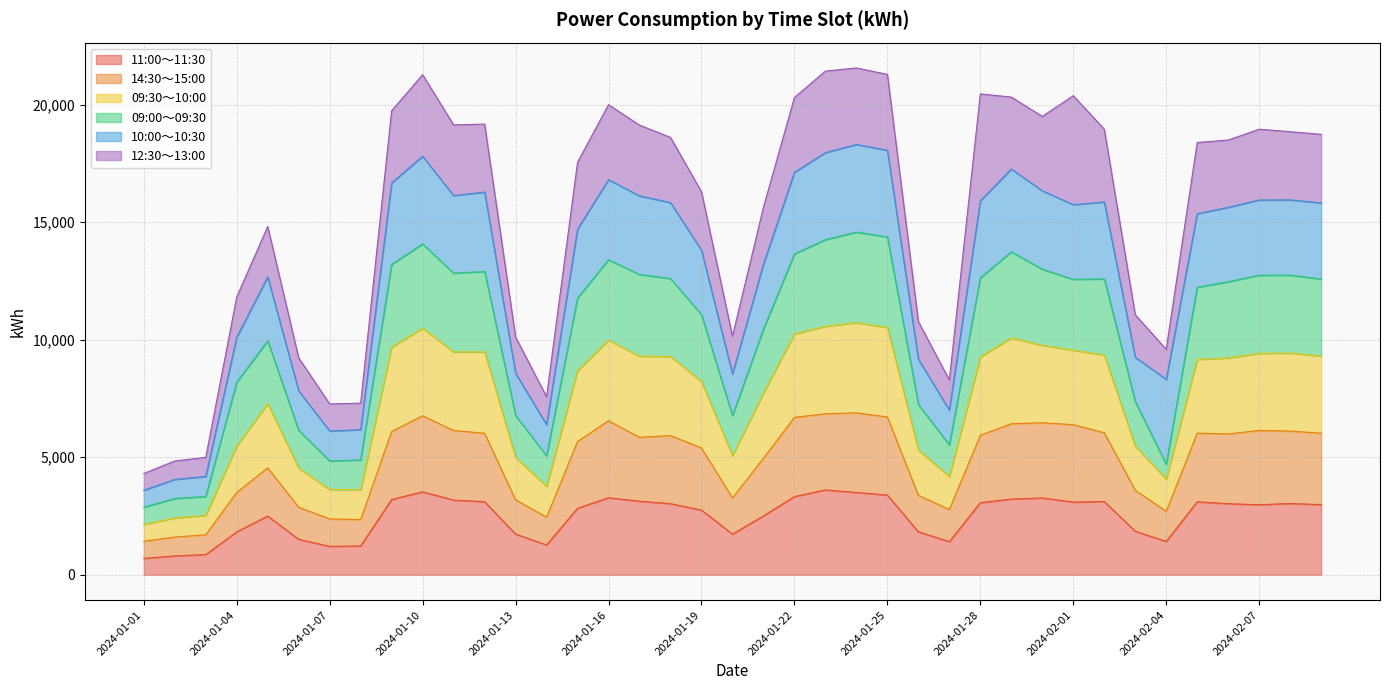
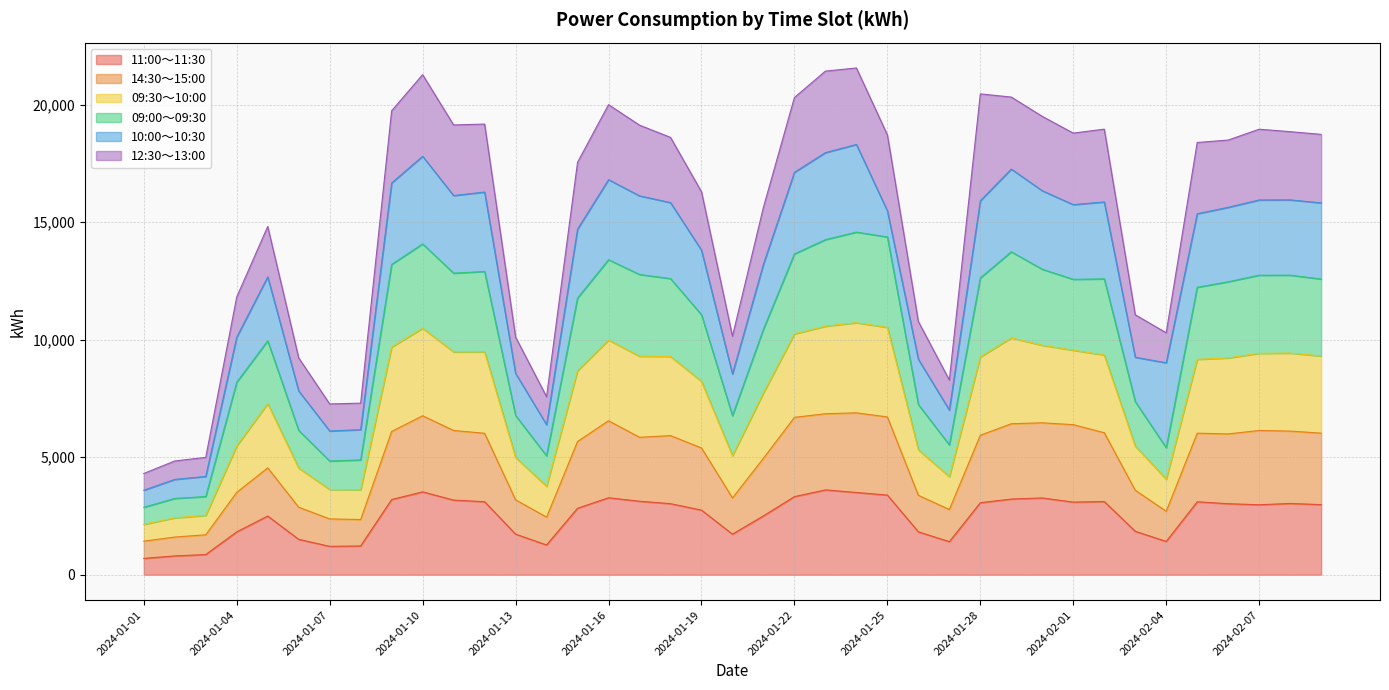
  {
    "09:00～09:30": {
      "2024-01-01": "700",
      "2024-01-04": "2,700",
      "2024-01-07": "1,200",
      "2024-01-10": "3,600",
      "2024-01-13": "1,800",
      "2024-01-16": "3,400",
      "2024-01-19": "2,800",
      "2024-01-22": "3,400",
      "2024-01-25": "3,800",
      "2024-01-28": "3,400",
      "2024-02-01": "3,000",
-     "2024-02-04": "600",
+     "2024-02-04": "1,300",
      "2024-02-07": "3,300"
    },
    "10:00～10:30": {
      "2024-01-01": "700",
      "2024-01-04": "1,900",
      "2024-01-07": "1,300",
      "2024-01-10": "3,700",
      "2024-01-13": "1,800",
      "2024-01-16": "3,400",
      "2024-01-19": "2,700",
      "2024-01-22": "3,500",
-     "2024-01-25": "3,700",
+     "2024-01-25": "1,100",
      "2024-01-28": "3,300",
      "2024-02-01": "3,200",
      "2024-02-04": "3,600",
      "2024-02-07": "3,200"
    },
    "12:30～13:00": {
      "2024-01-01": "700",
      "2024-01-04": "1,700",
      "2024-01-07": "1,200",
      "2024-01-10": "3,500",
      "2024-01-13": "1,500",
      "2024-01-16": "3,200",
      "2024-01-19": "2,500",
      "2024-01-22": "3,200",
      "2024-01-25": "3,200",
      "2024-01-28": "4,500",
-     "2024-02-01": "4,600",
+     "2024-02-01": "3,000",
      "2024-02-04": "1,300",
      "2024-02-07": "3,000"
    }
  }
